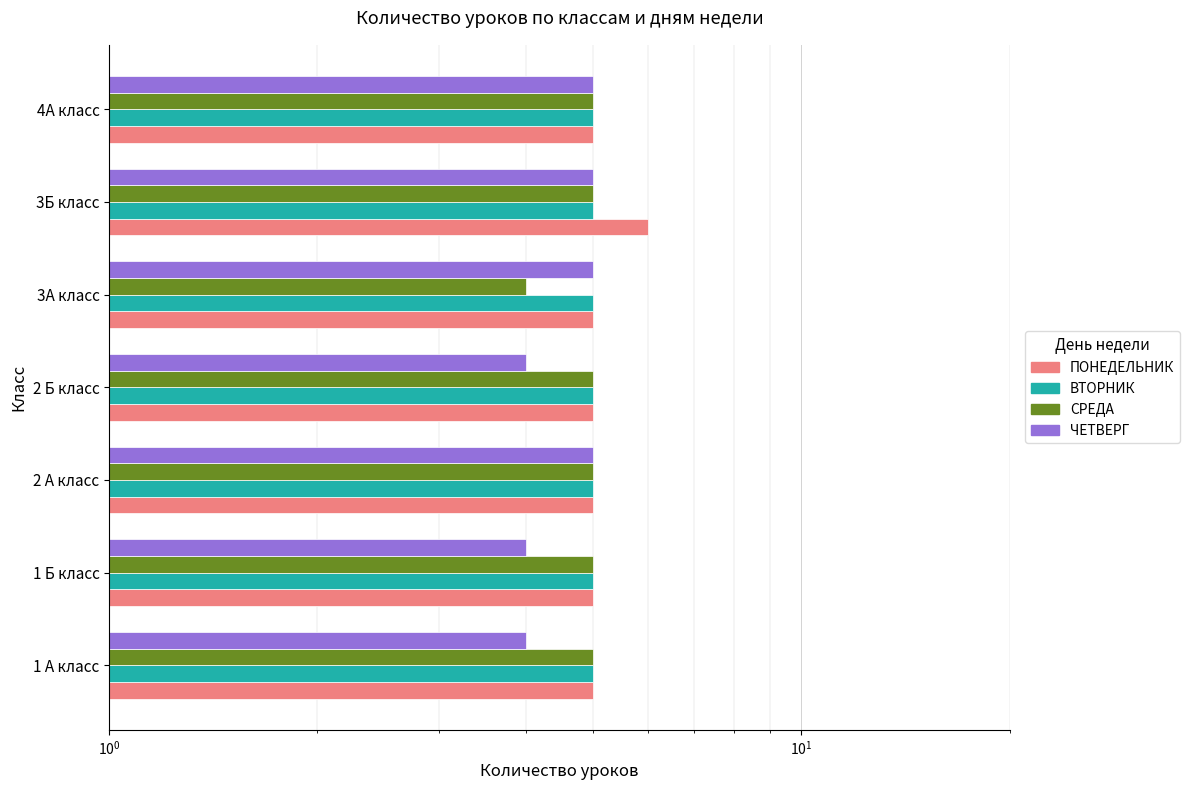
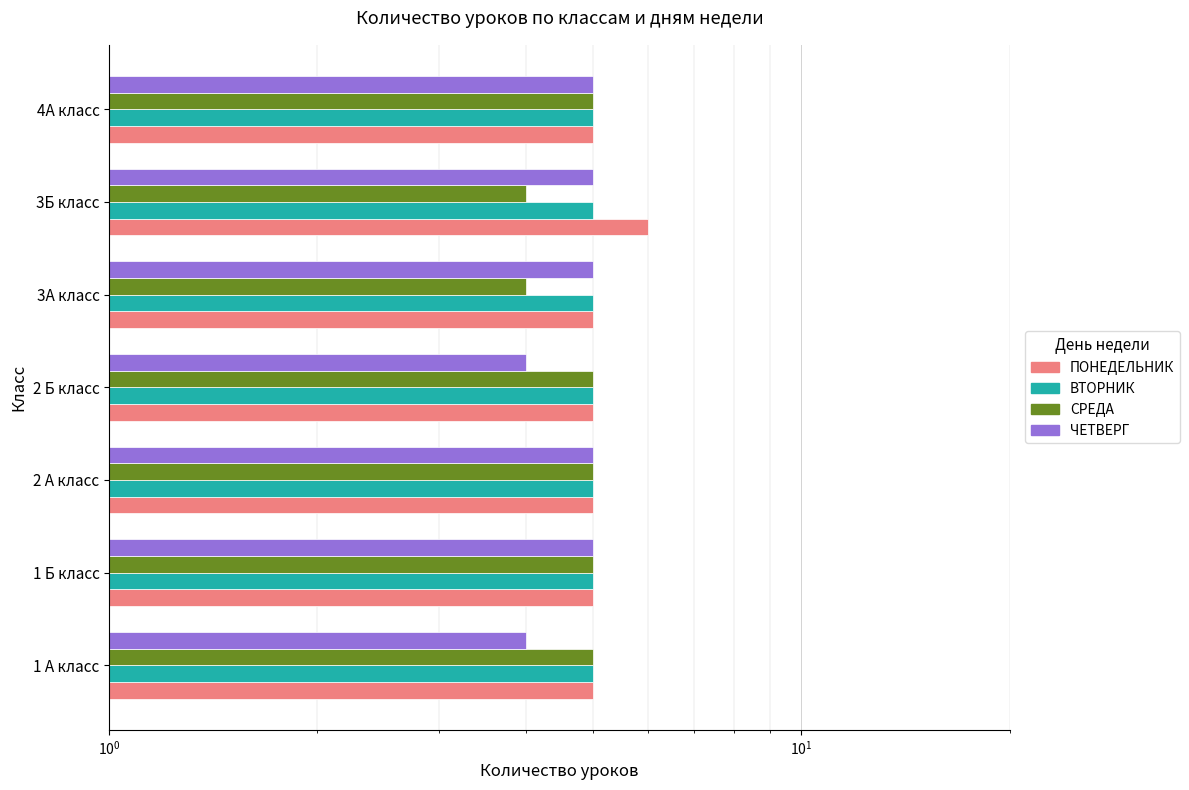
  {
    "ПОНЕДЕЛЬНИК": {
      "4А класс": 5,
      "3Б класс": 6,
      "3А класс": 5,
      "2 Б класс": 5,
      "2 А класс": 5,
      "1 Б класс": 5,
      "1 А класс": 5
    },
    "ВТОРНИК": {
      "4А класс": 5,
      "3Б класс": 5,
      "3А класс": 5,
      "2 Б класс": 5,
      "2 А класс": 5,
      "1 Б класс": 5,
      "1 А класс": 5
    },
    "СРЕДА": {
      "4А класс": 5,
-     "3Б класс": 5,
+     "3Б класс": 4,
      "3А класс": 4,
      "2 Б класс": 5,
      "2 А класс": 5,
      "1 Б класс": 5,
      "1 А класс": 5
    },
    "ЧЕТВЕРГ": {
      "4А класс": 5,
      "3Б класс": 5,
      "3А класс": 5,
      "2 Б класс": 4,
      "2 А класс": 5,
-     "1 Б класс": 4,
+     "1 Б класс": 5,
      "1 А класс": 4
    }
  }
